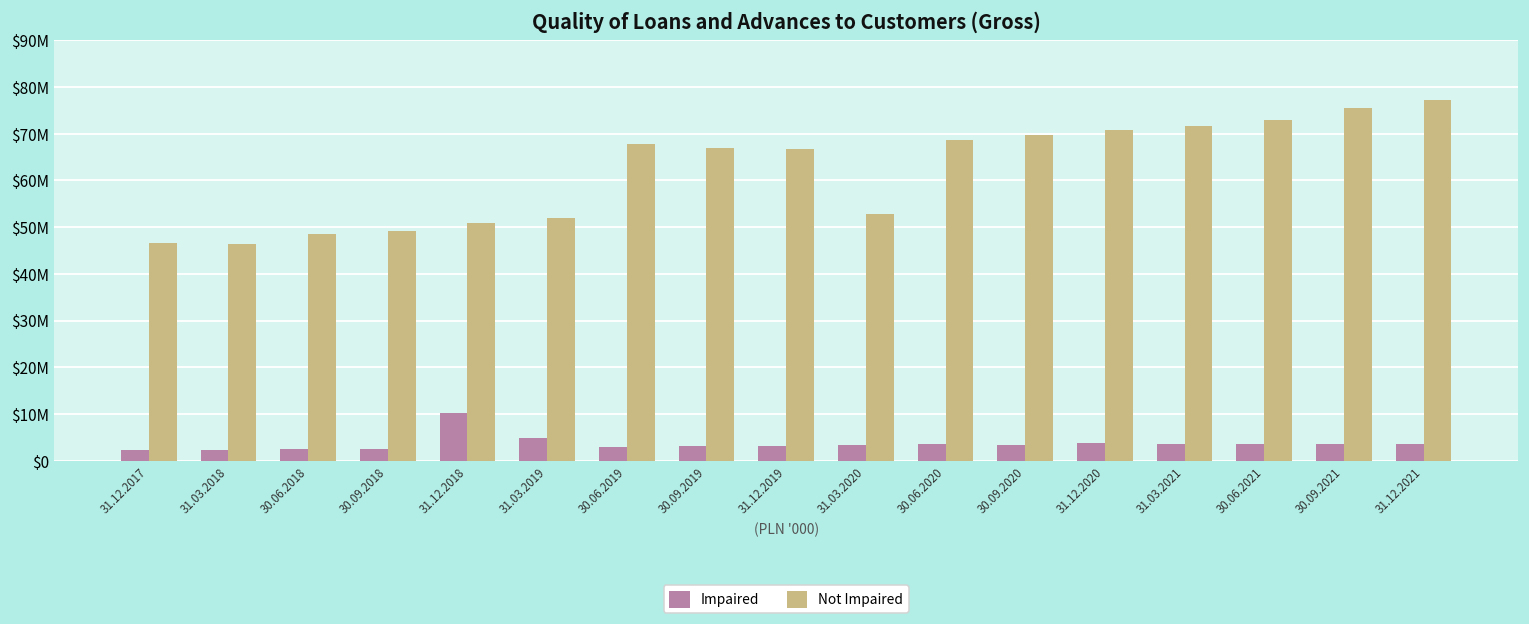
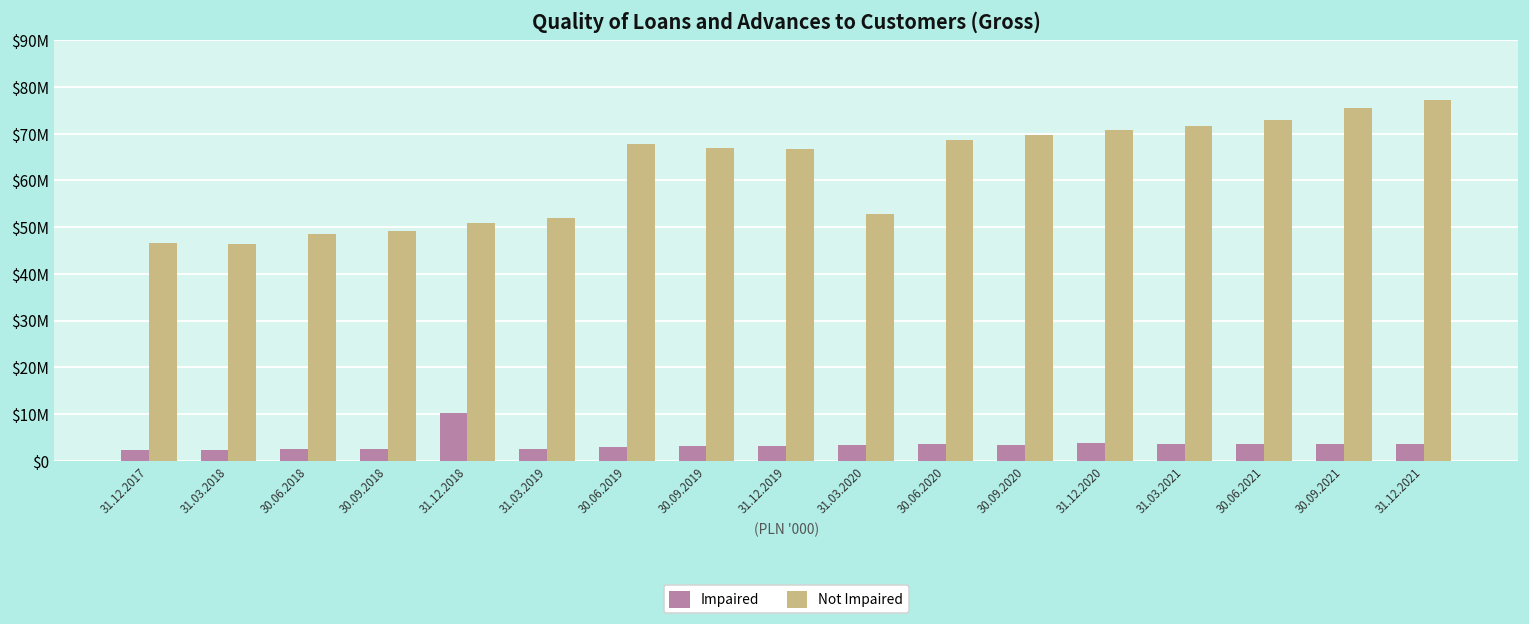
  {
    "Impaired": {
      "31.12.2017": "$2000000",
      "31.03.2018": "$2000000",
      "30.06.2018": "$2000000",
      "30.09.2018": "$2000000",
      "31.12.2018": "$10000000",
-     "31.03.2019": "$5000000",
+     "31.03.2019": "$2000000",
      "30.06.2019": "$3000000",
      "30.09.2019": "$3000000",
      "31.12.2019": "$3000000",
      "31.03.2020": "$3000000",
      "30.06.2020": "$3000000",
      "30.09.2020": "$3000000",
      "31.12.2020": "$4000000",
      "31.03.2021": "$4000000",
      "30.06.2021": "$4000000",
      "30.09.2021": "$4000000",
      "31.12.2021": "$3000000"
    },
    "Not Impaired": {
      "31.12.2017": "$47000000",
      "31.03.2018": "$46000000",
      "30.06.2018": "$48000000",
      "30.09.2018": "$49000000",
      "31.12.2018": "$51000000",
      "31.03.2019": "$52000000",
      "30.06.2019": "$68000000",
      "30.09.2019": "$67000000",
      "31.12.2019": "$67000000",
      "31.03.2020": "$53000000",
      "30.06.2020": "$69000000",
      "30.09.2020": "$70000000",
      "31.12.2020": "$71000000",
      "31.03.2021": "$72000000",
      "30.06.2021": "$73000000",
      "30.09.2021": "$76000000",
      "31.12.2021": "$77000000"
    }
  }
